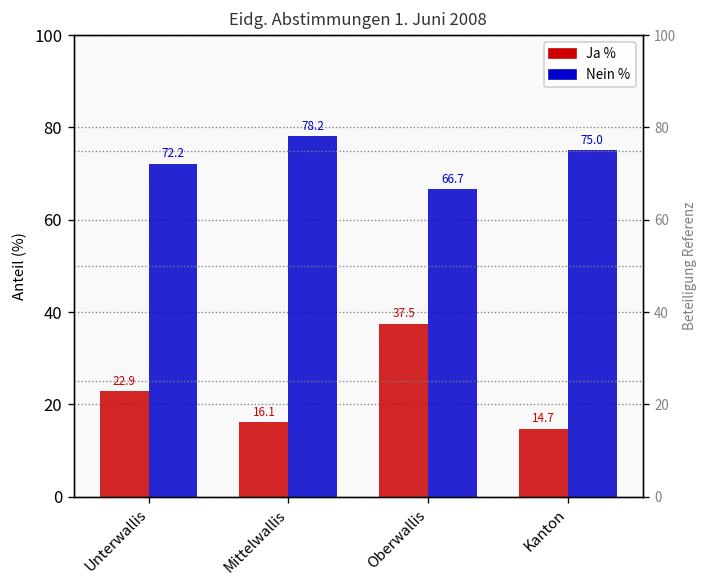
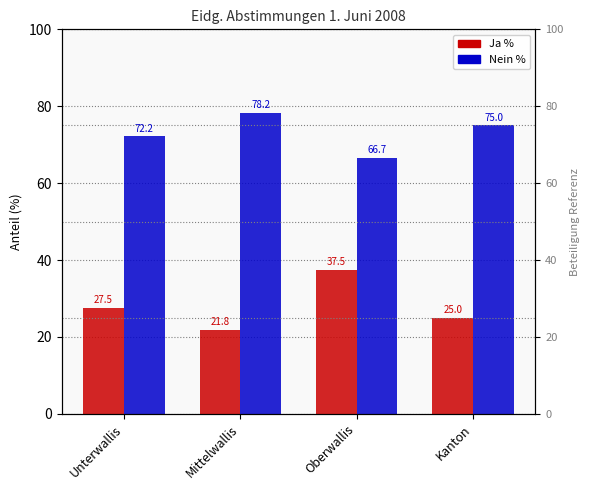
  {
    "Ja %": {
-     "Unterwallis": 22.9,
-     "Mittelwallis": 16.1,
+     "Unterwallis": 27.5,
+     "Mittelwallis": 21.8,
      "Oberwallis": 37.5,
-     "Kanton": 14.7
+     "Kanton": 25.0
    },
    "Nein %": {
      "Unterwallis": 72.2,
      "Mittelwallis": 78.2,
      "Oberwallis": 66.7,
      "Kanton": 75.0
    }
  }
